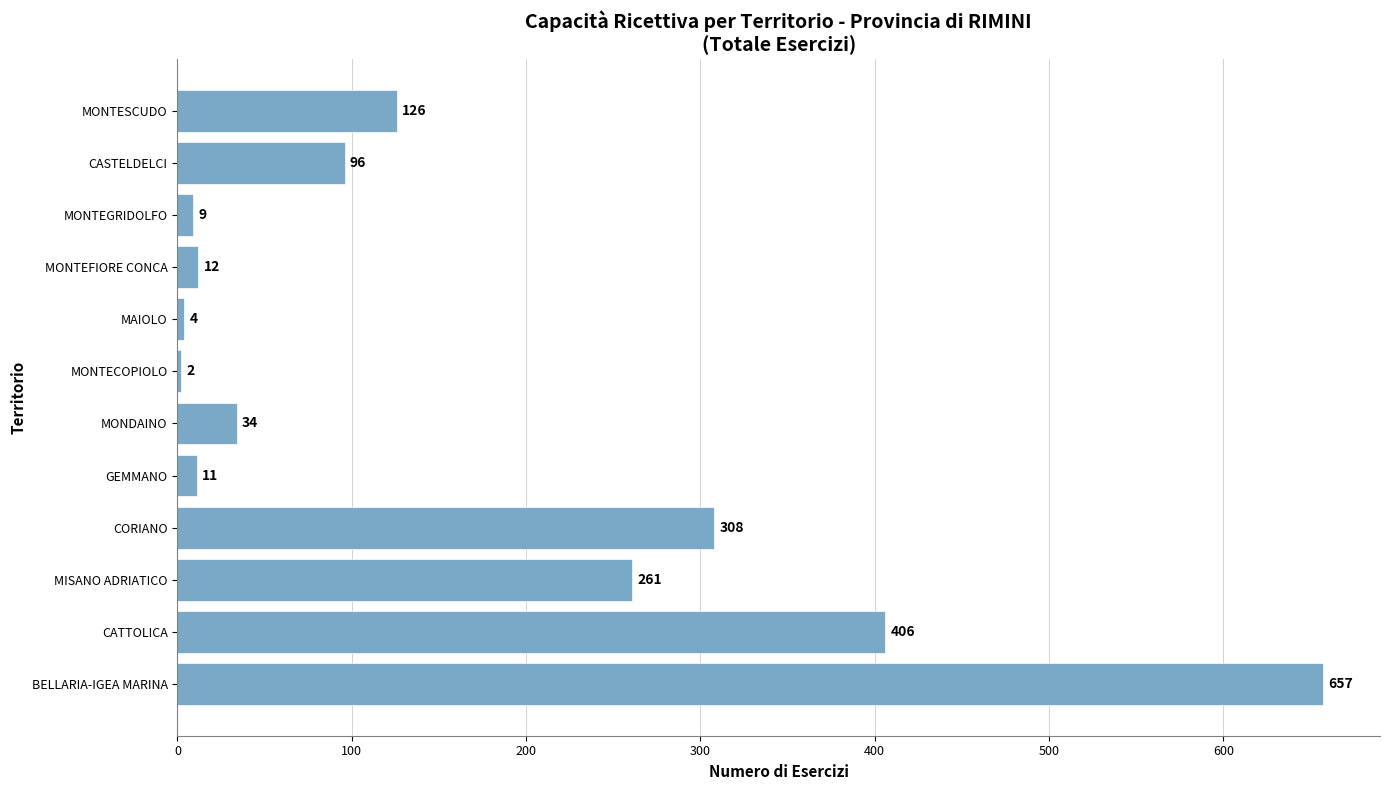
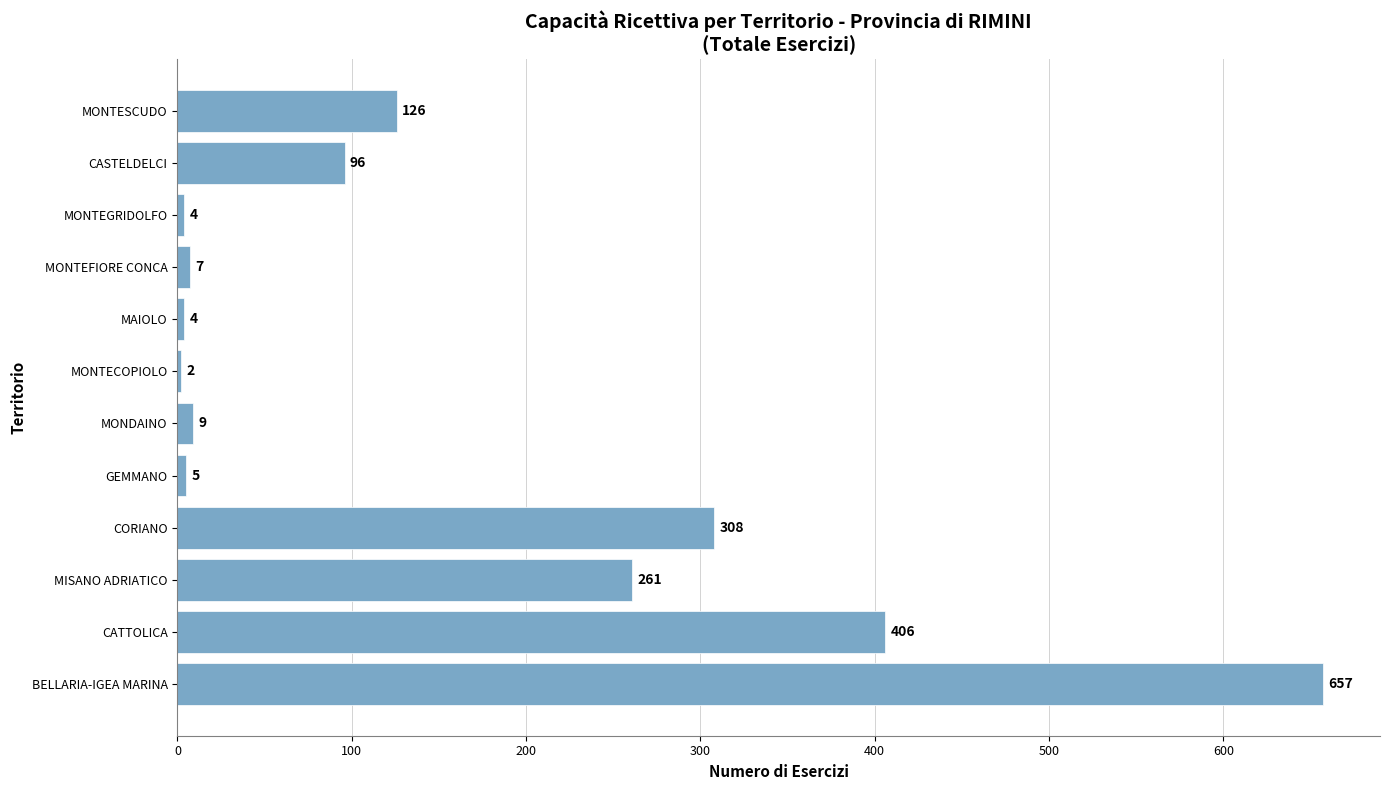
  {
    "MONTESCUDO": 126,
    "CASTELDELCI": 96,
-   "MONTEGRIDOLFO": 9,
-   "MONTEFIORE CONCA": 12,
+   "MONTEGRIDOLFO": 4,
+   "MONTEFIORE CONCA": 7,
    "MAIOLO": 4,
    "MONTECOPIOLO": 2,
-   "MONDAINO": 34,
-   "GEMMANO": 11,
+   "MONDAINO": 9,
+   "GEMMANO": 5,
    "CORIANO": 308,
    "MISANO ADRIATICO": 261,
    "CATTOLICA": 406,
    "BELLARIA-IGEA MARINA": 657
  }
